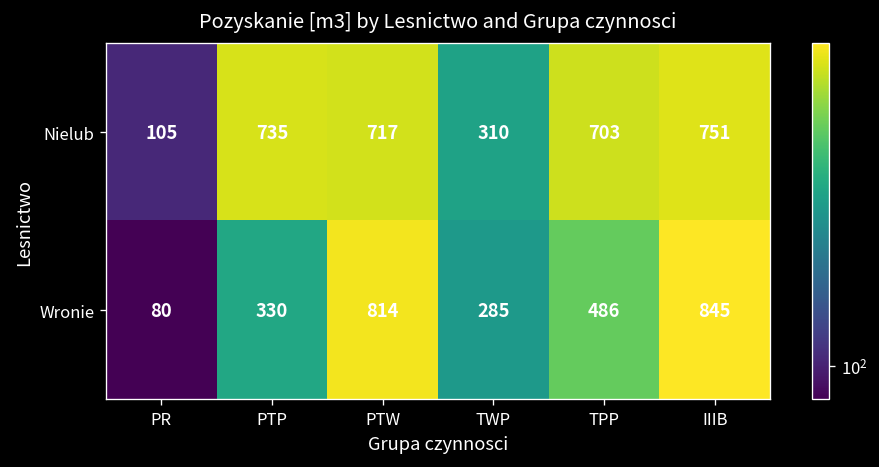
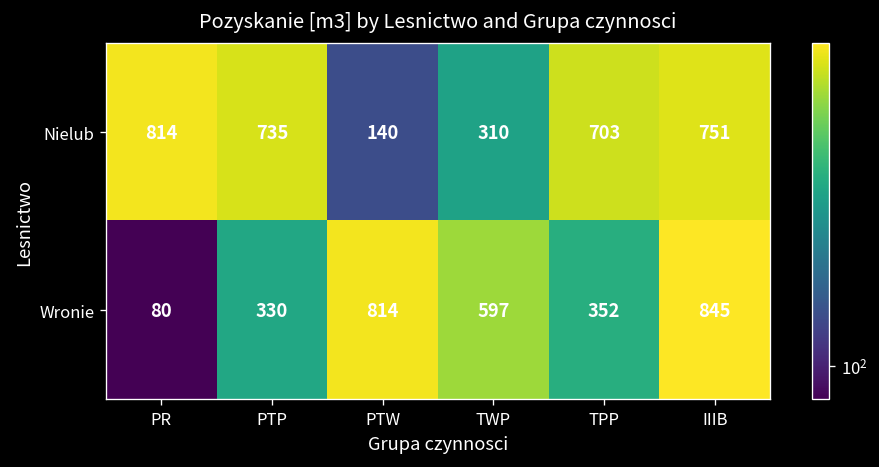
  {
    "Nielub": {
-     "PR": 105,
+     "PR": 814,
      "PTP": 735,
-     "PTW": 717,
+     "PTW": 140,
      "TWP": 310,
      "TPP": 703,
      "IIIB": 751
    },
    "Wronie": {
      "PR": 80,
      "PTP": 330,
      "PTW": 814,
-     "TWP": 285,
-     "TPP": 486,
+     "TWP": 597,
+     "TPP": 352,
      "IIIB": 845
    }
  }
